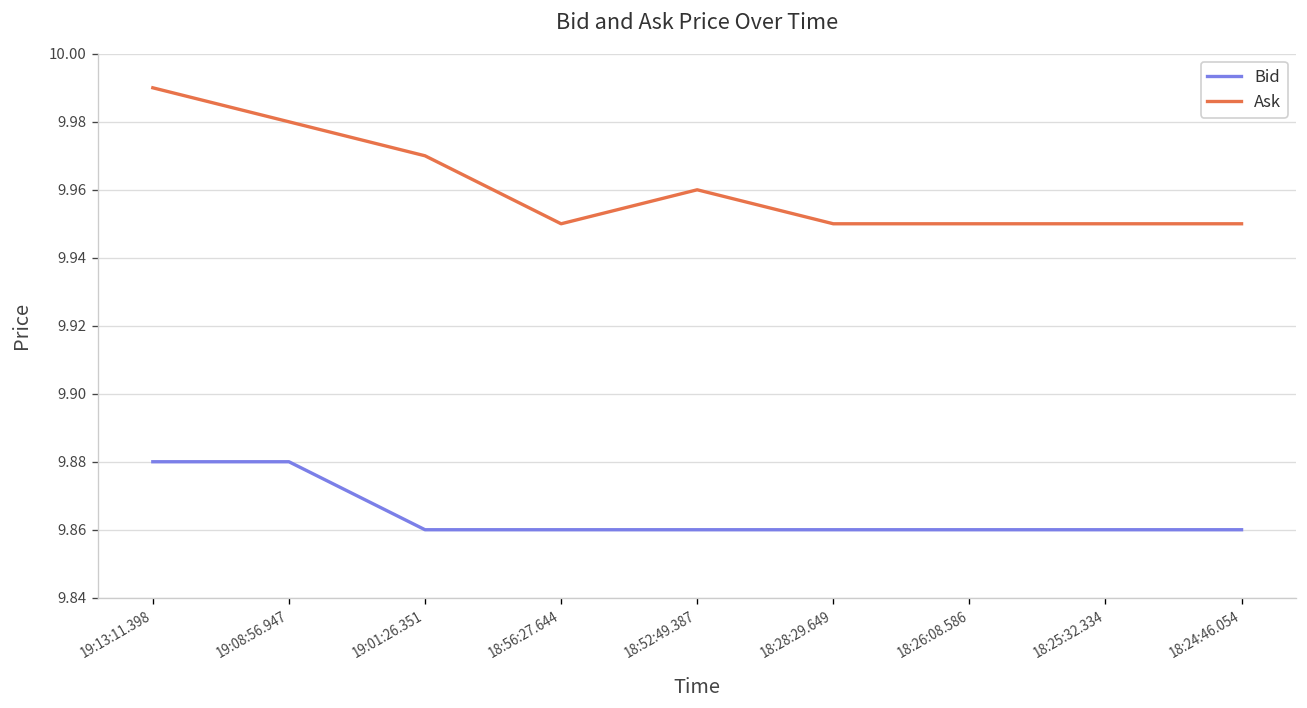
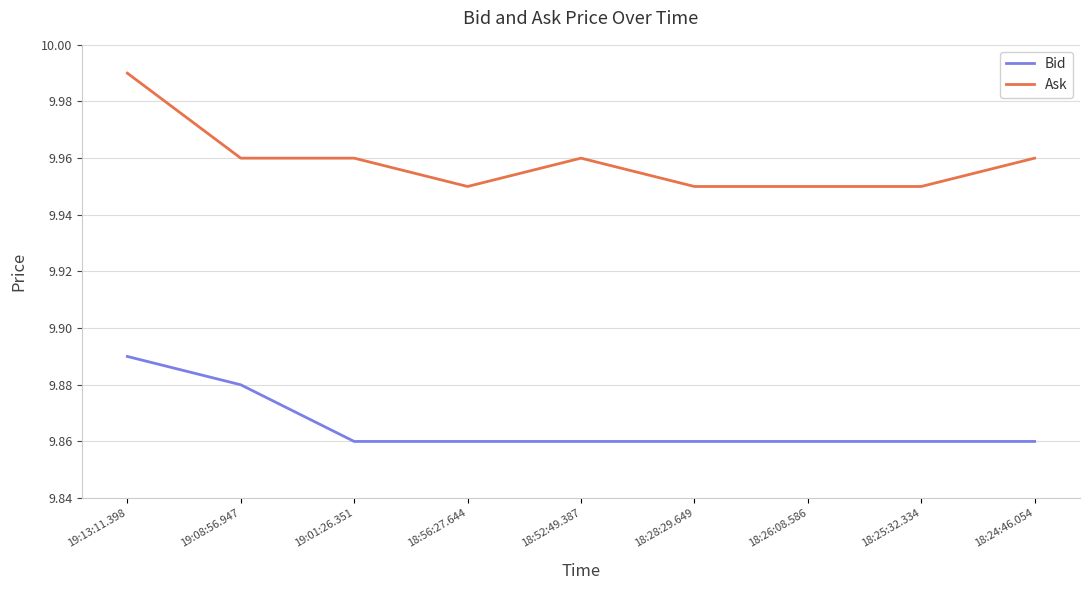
  {
    "Bid": {
-     "19:13:11.398": 9.88,
+     "19:13:11.398": 9.89,
      "19:08:56.947": 9.88,
      "19:01:26.351": 9.86,
      "18:56:27.644": 9.86,
      "18:52:49.387": 9.86,
      "18:28:29.649": 9.86,
      "18:26:08.586": 9.86,
      "18:25:32.334": 9.86,
      "18:24:46.054": 9.86
    },
    "Ask": {
      "19:13:11.398": 9.99,
-     "19:08:56.947": 9.98,
-     "19:01:26.351": 9.97,
+     "19:08:56.947": 9.96,
+     "19:01:26.351": 9.96,
      "18:56:27.644": 9.95,
      "18:52:49.387": 9.96,
      "18:28:29.649": 9.95,
      "18:26:08.586": 9.95,
      "18:25:32.334": 9.95,
-     "18:24:46.054": 9.95
+     "18:24:46.054": 9.96
    }
  }
